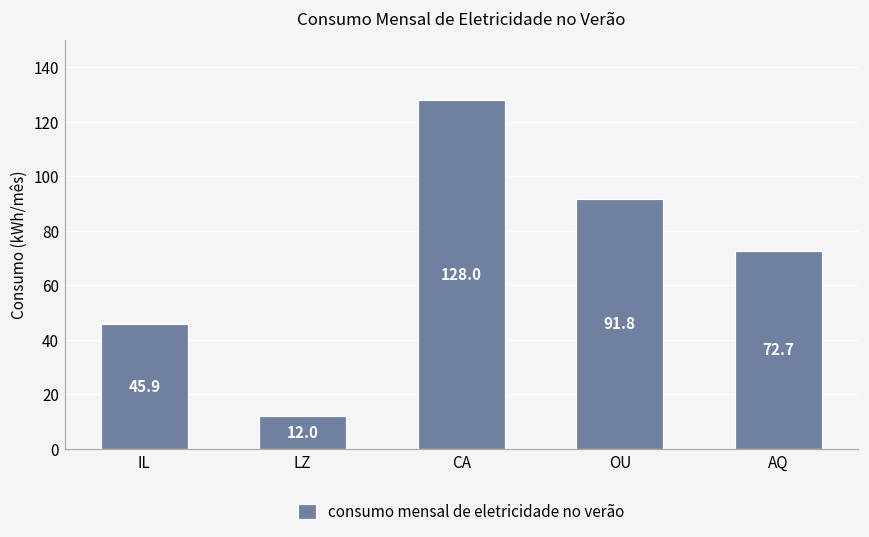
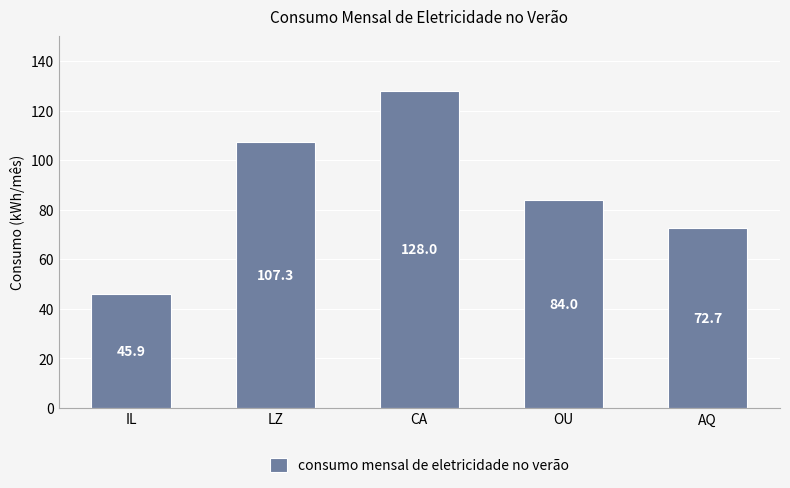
  {
    "IL": 45.9,
-   "LZ": 12.0,
+   "LZ": 107.3,
    "CA": 128.0,
-   "OU": 91.8,
+   "OU": 84.0,
    "AQ": 72.7
  }
